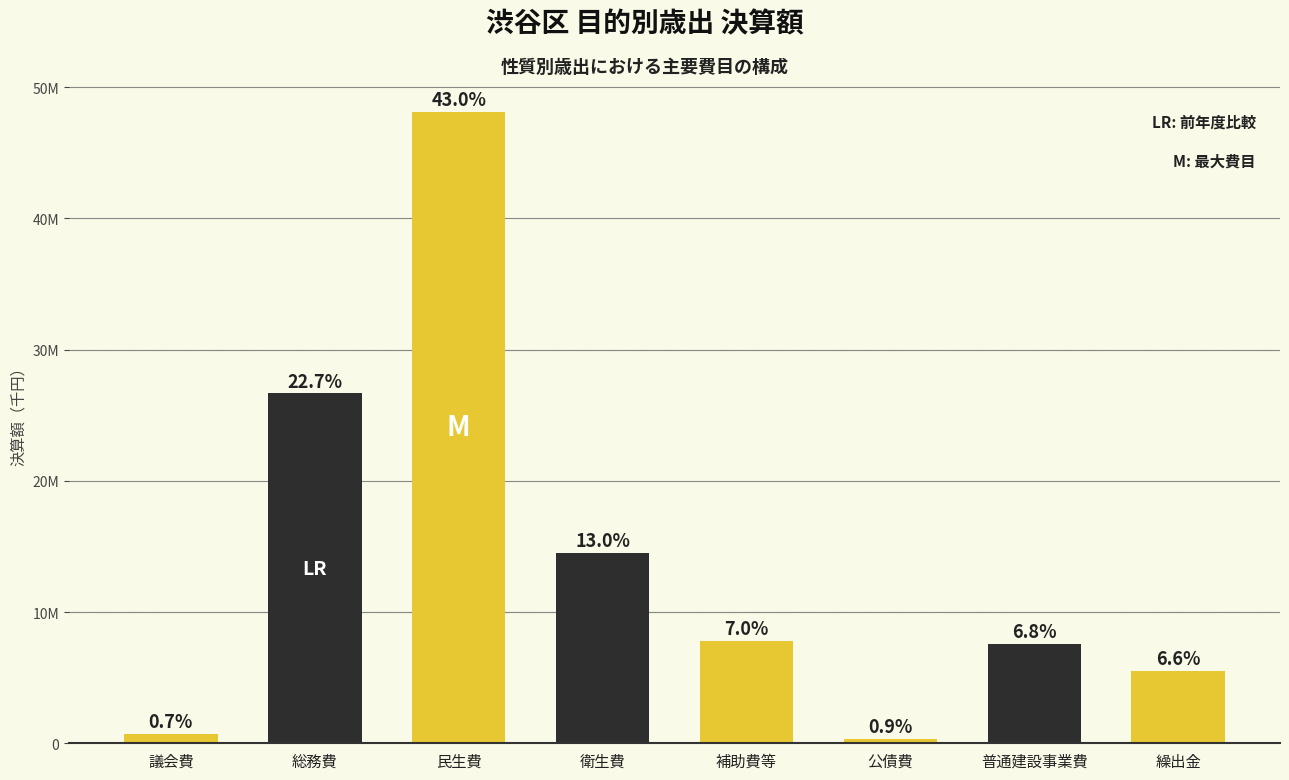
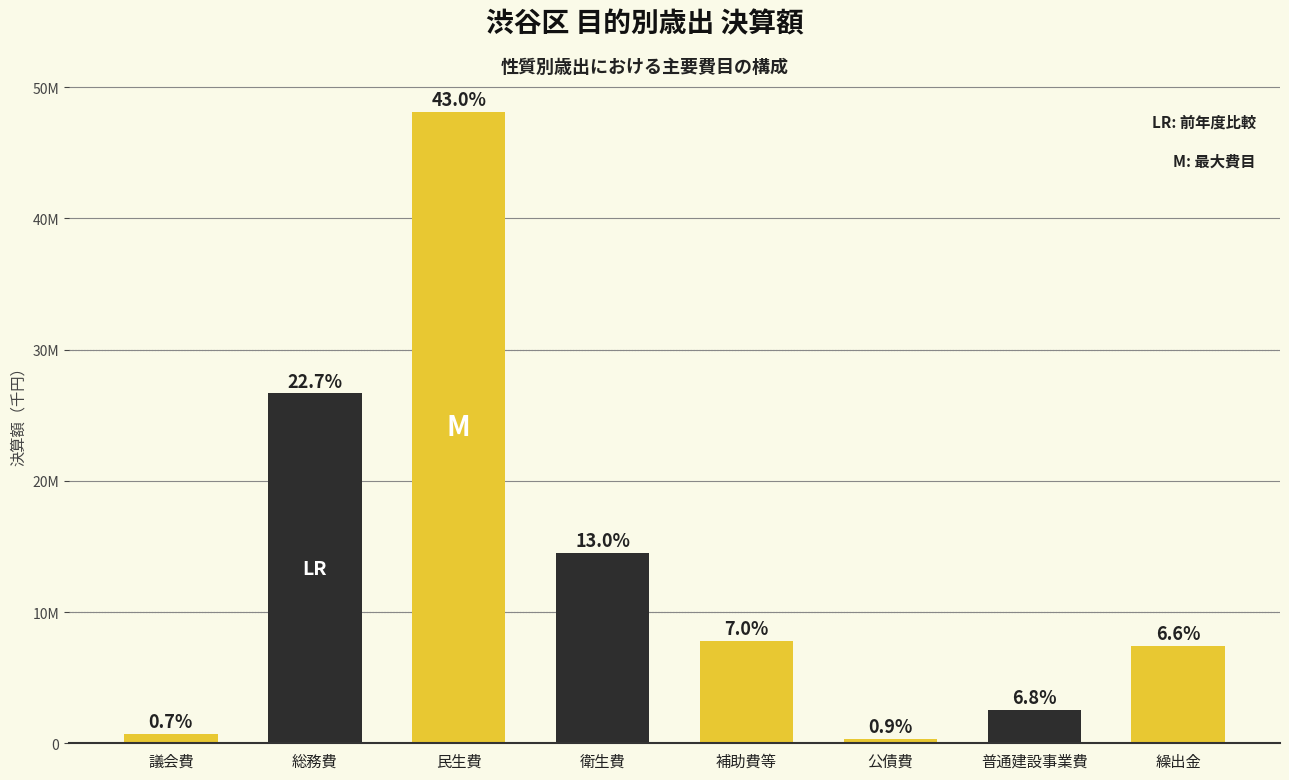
  {
-   "普通建設事業費": 7600000,
-   "繰出金": 5500000
+   "普通建設事業費": 2500000,
+   "繰出金": 7400000
  }
